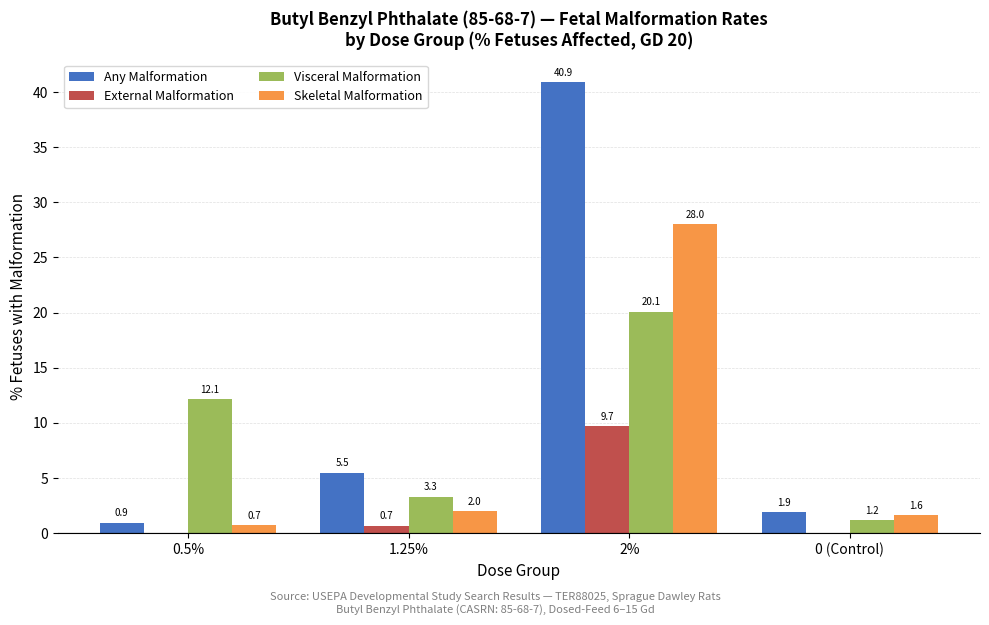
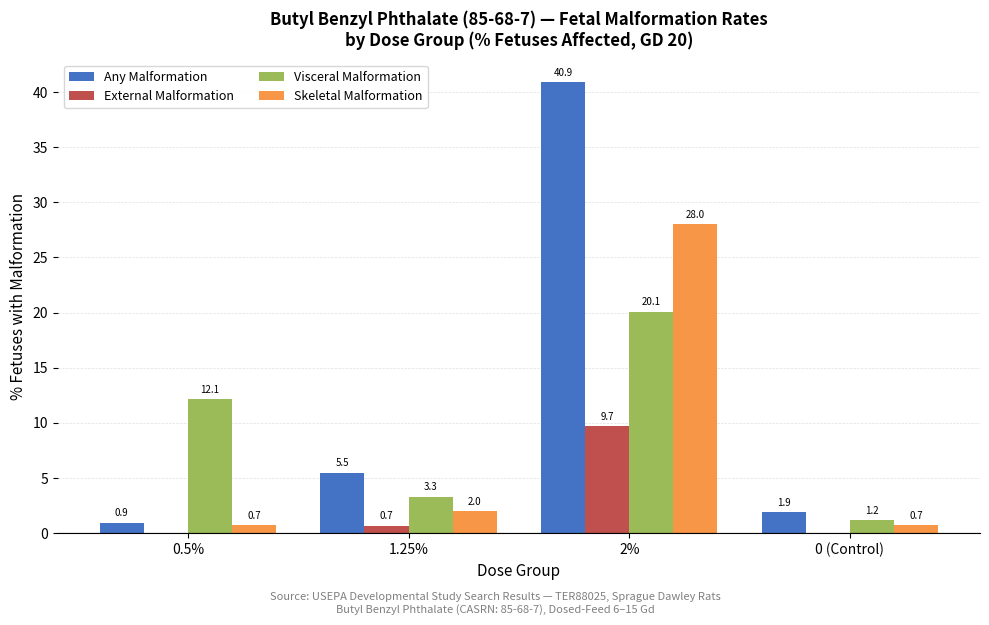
  {
    "Any Malformation": {
      "0.5%": 0.9,
      "1.25%": 5.5,
      "2%": 40.9,
      "0 (Control)": 1.9
    },
    "External Malformation": {
      "1.25%": 0.7,
      "2%": 9.7
    },
    "Visceral Malformation": {
      "0.5%": 12.1,
      "1.25%": 3.3,
      "2%": 20.1,
      "0 (Control)": 1.2
    },
    "Skeletal Malformation": {
      "0.5%": 0.7,
      "1.25%": 2.0,
      "2%": 28.0,
-     "0 (Control)": 1.6
+     "0 (Control)": 0.7
    }
  }
